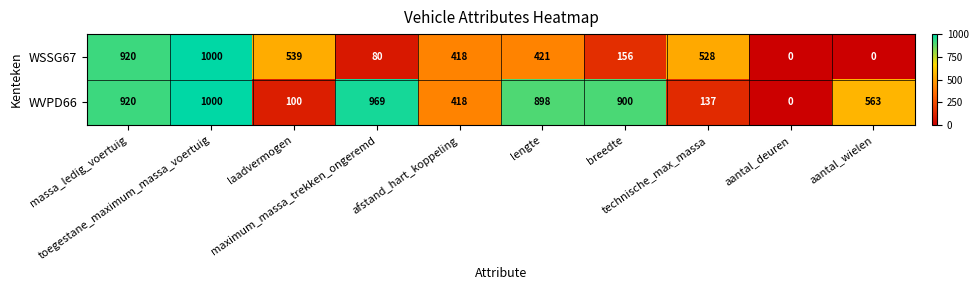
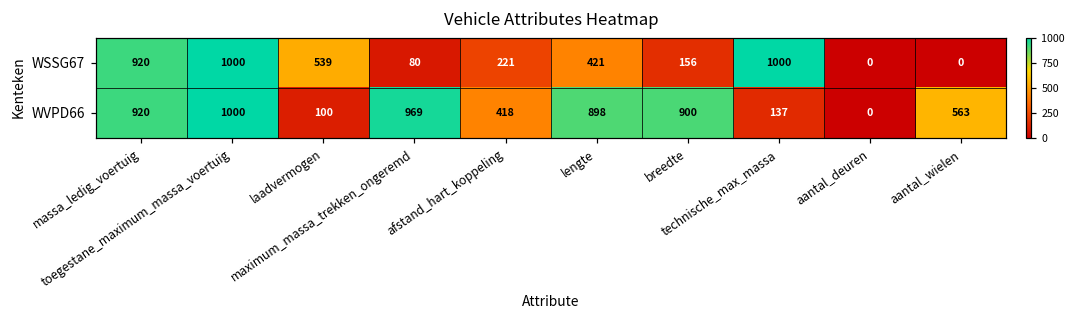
  {
    "WSSG67": {
      "massa_ledig_voertuig": 920,
      "toegestane_maximum_massa_voertuig": 1000,
      "laadvermogen": 539,
      "maximum_massa_trekken_ongeremd": 80,
-     "afstand_hart_koppeling": 418,
+     "afstand_hart_koppeling": 221,
      "lengte": 421,
      "breedte": 156,
-     "technische_max_massa": 528,
+     "technische_max_massa": 1000,
      "aantal_deuren": 0,
      "aantal_wielen": 0
    },
    "WVPD66": {
      "massa_ledig_voertuig": 920,
      "toegestane_maximum_massa_voertuig": 1000,
      "laadvermogen": 100,
      "maximum_massa_trekken_ongeremd": 969,
      "afstand_hart_koppeling": 418,
      "lengte": 898,
      "breedte": 900,
      "technische_max_massa": 137,
      "aantal_deuren": 0,
      "aantal_wielen": 563
    }
  }
